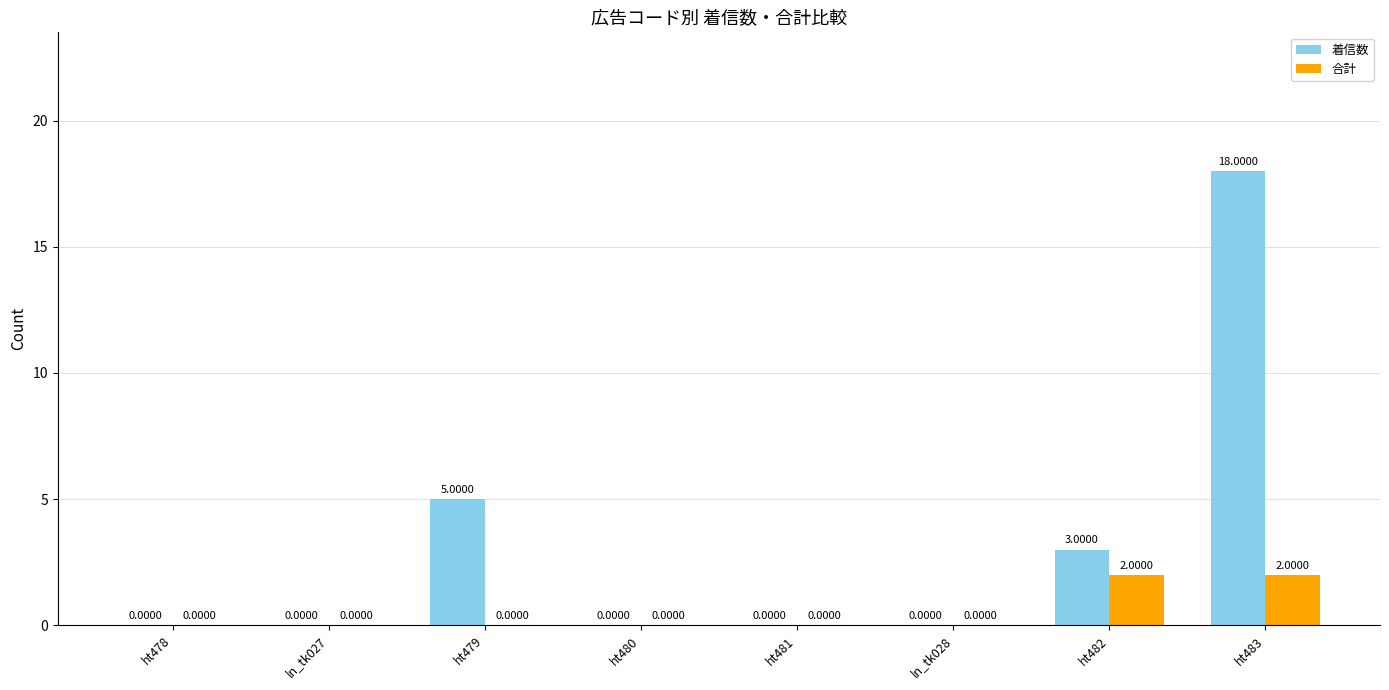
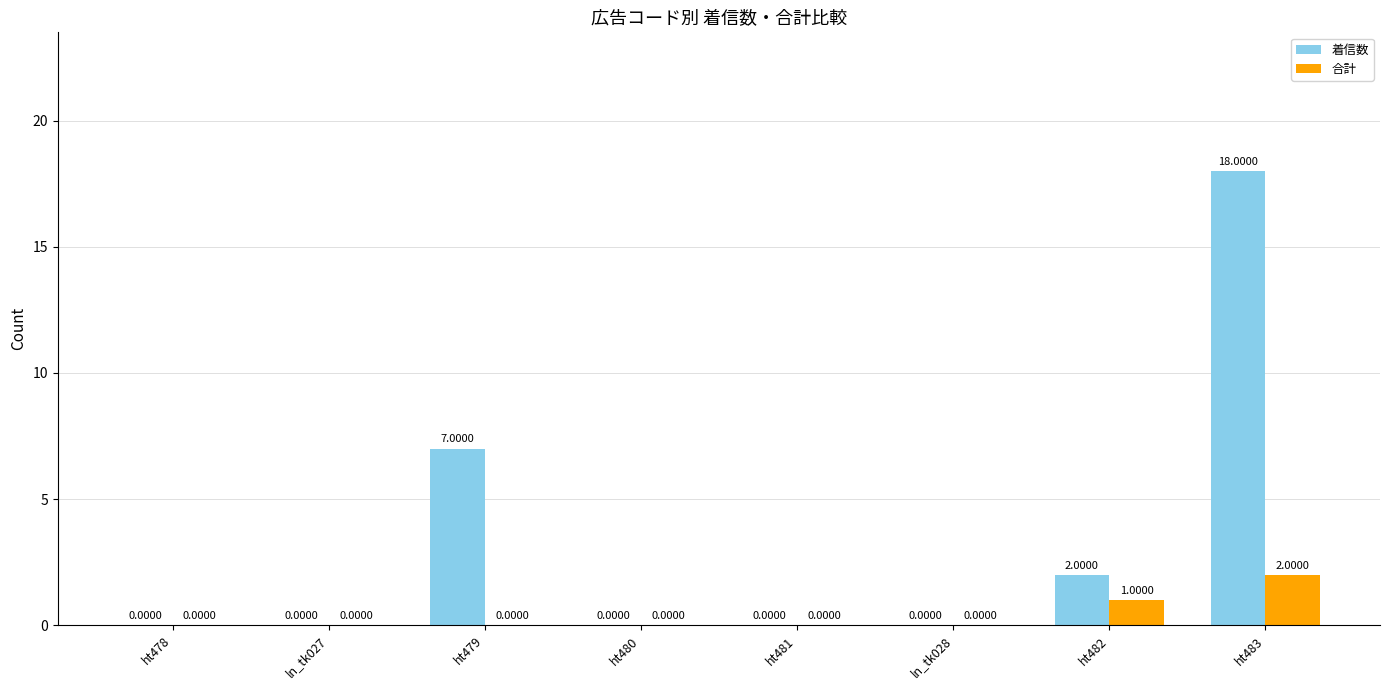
  {
    "着信数": {
      "ht478": 0.0000,
      "ln_tk027": 0.0000,
-     "ht479": 5.0000,
+     "ht479": 7.0000,
      "ht480": 0.0000,
      "ht481": 0.0000,
      "ln_tk028": 0.0000,
-     "ht482": 3.0000,
+     "ht482": 2.0000,
      "ht483": 18.0000
    },
    "合計": {
      "ht478": 0.0000,
      "ln_tk027": 0.0000,
      "ht479": 0.0000,
      "ht480": 0.0000,
      "ht481": 0.0000,
      "ln_tk028": 0.0000,
-     "ht482": 2.0000,
+     "ht482": 1.0000,
      "ht483": 2.0000
    }
  }
